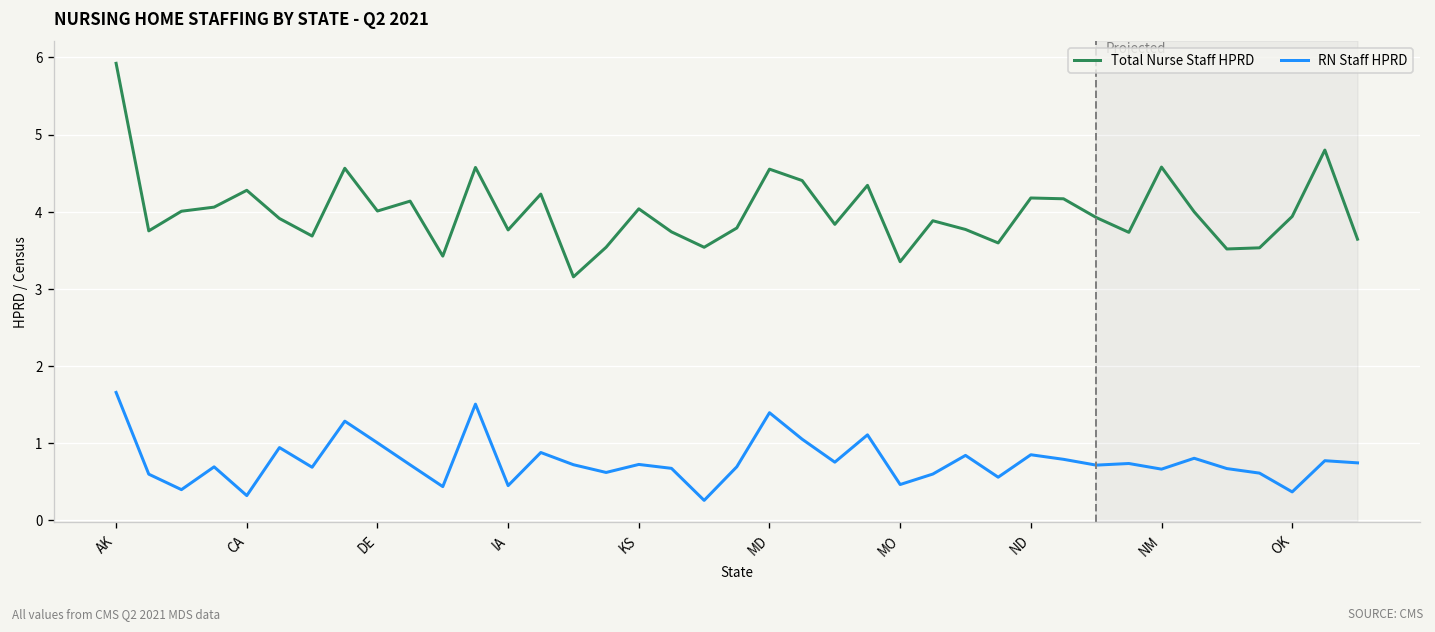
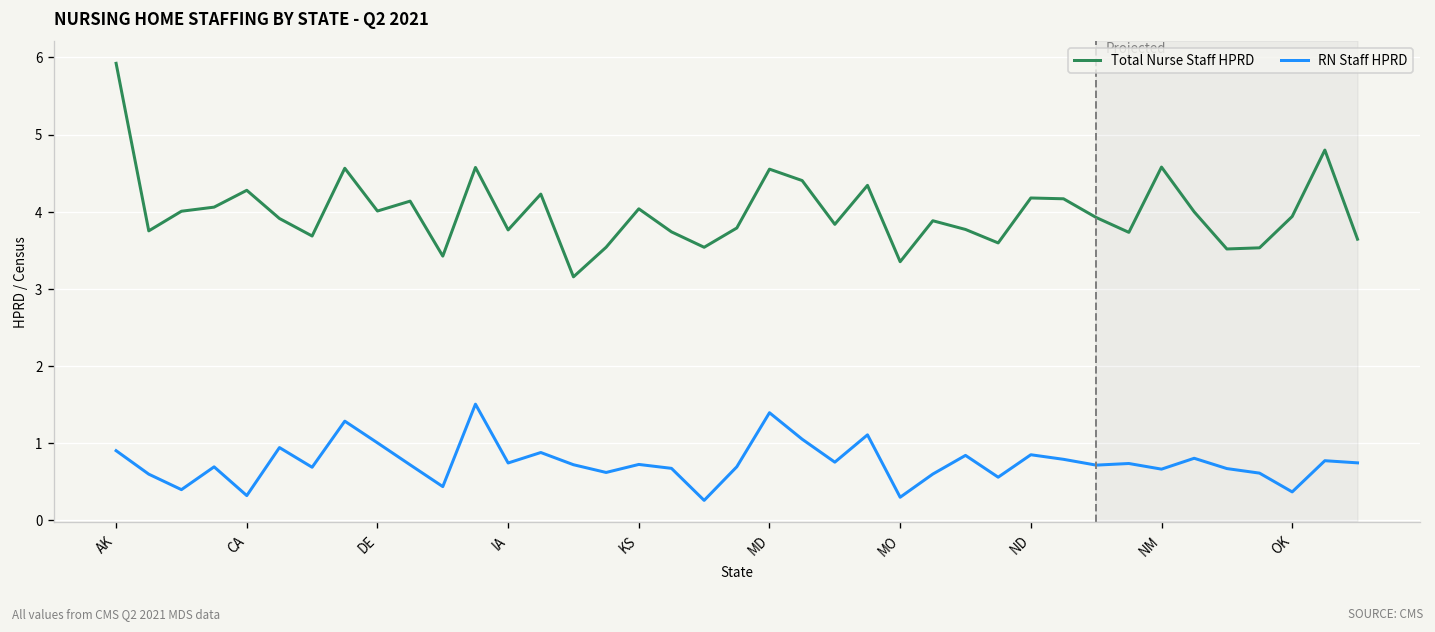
  {
    "Total Nurse Staff HPRD": {
      "AK": 5.9,
      "CA": 4.3,
      "DE": 4.0,
      "IA": 3.8,
      "KS": 4.0,
      "MD": 4.6,
      "MO": 3.4,
      "ND": 4.2,
      "NM": 4.6,
      "OK": 3.9
    },
    "RN Staff HPRD": {
-     "AK": 1.7,
+     "AK": 0.9,
      "CA": 0.3,
      "DE": 1.0,
-     "IA": 0.4,
+     "IA": 0.7,
      "KS": 0.7,
      "MD": 1.4,
-     "MO": 0.5,
+     "MO": 0.3,
      "ND": 0.8,
      "NM": 0.7,
      "OK": 0.4
    }
  }
